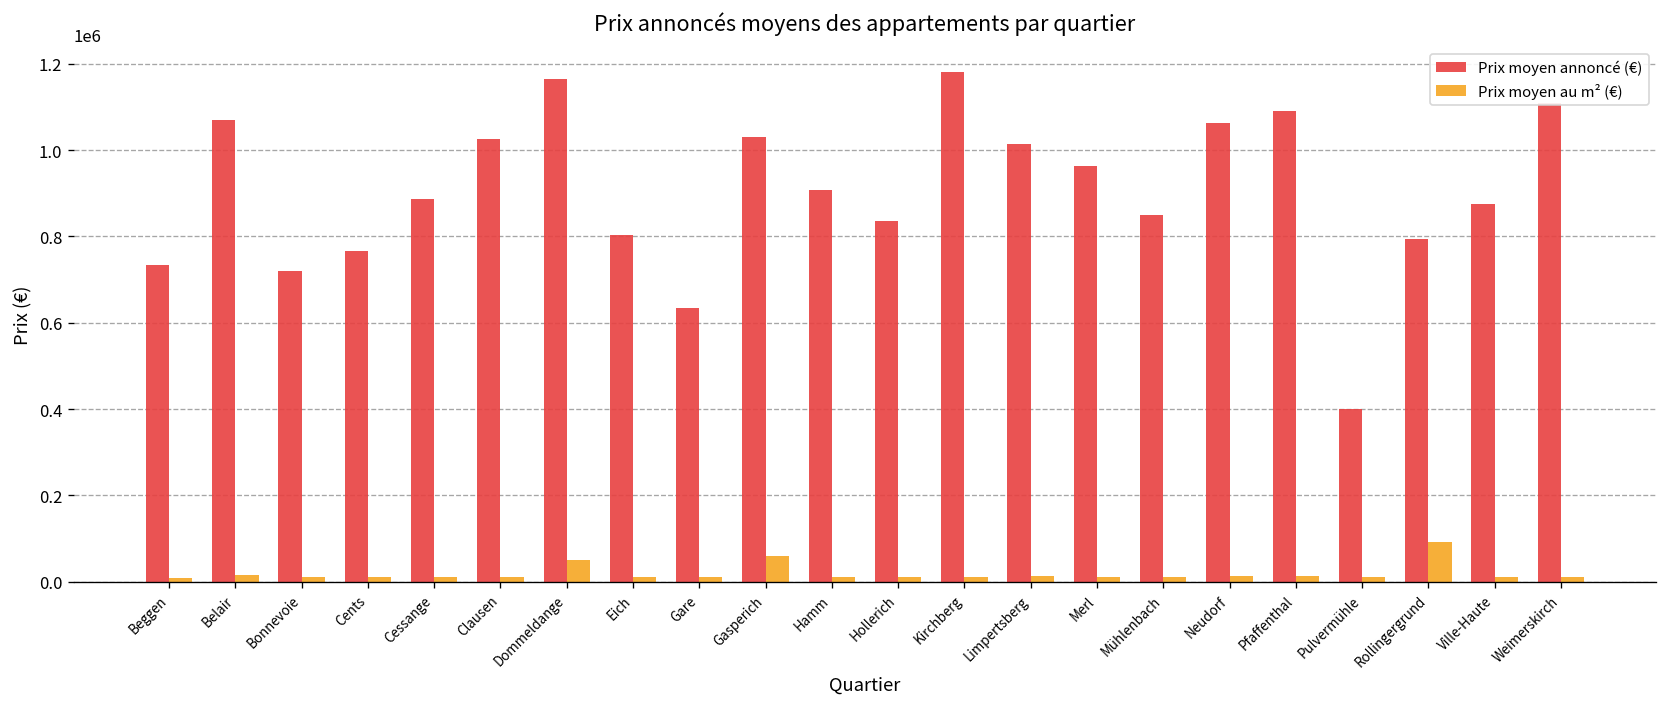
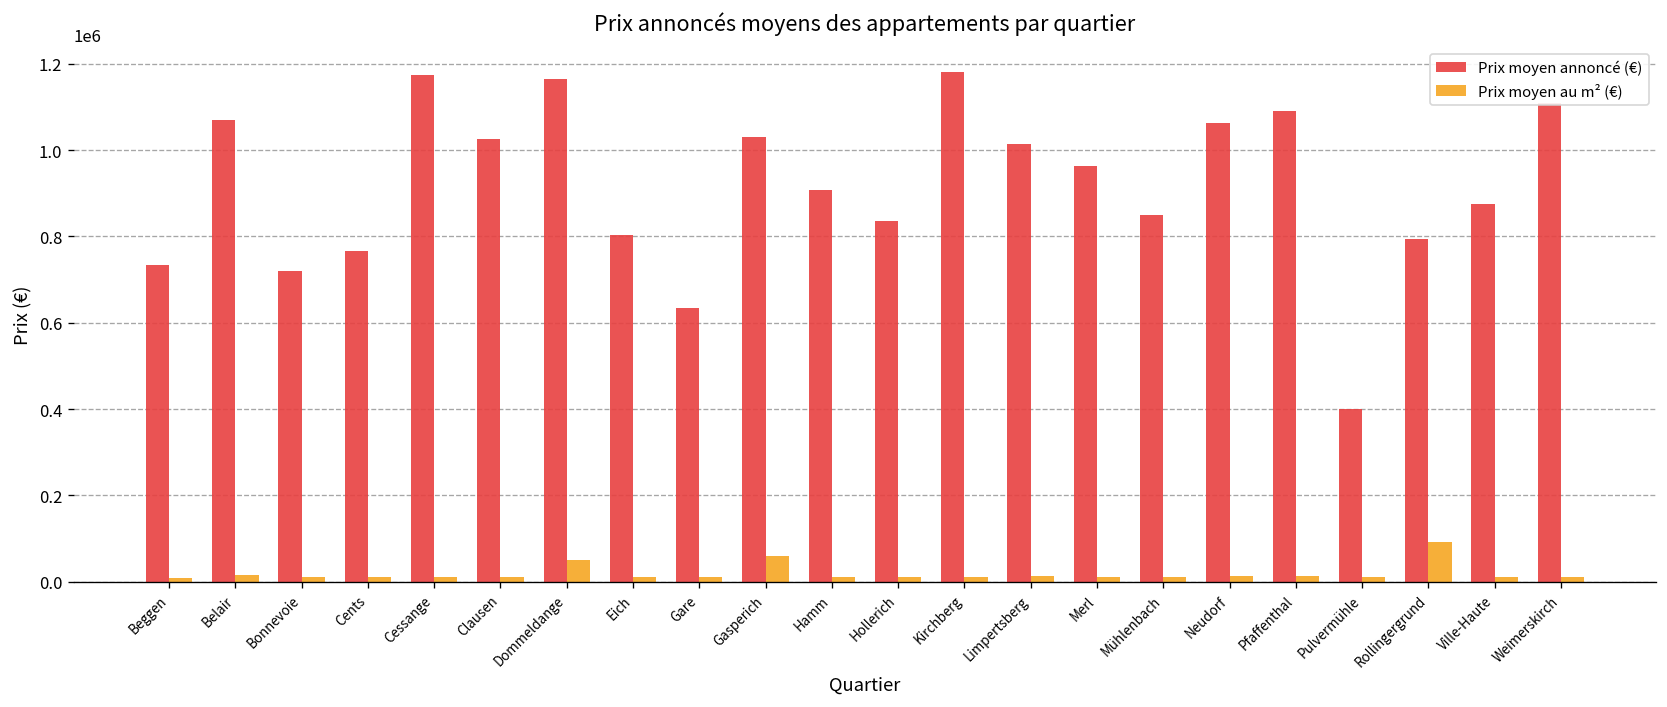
  {
    "Prix moyen annoncé (€)": {
      "Beggen": 730000,
      "Belair": 1070000,
      "Bonnevoie": 720000,
      "Cents": 770000,
-     "Cessange": 890000,
+     "Cessange": 1170000,
      "Clausen": 1020000,
      "Dommeldange": 1170000,
      "Eich": 800000,
      "Gare": 630000,
      "Gasperich": 1030000,
      "Hamm": 910000,
      "Hollerich": 840000,
      "Kirchberg": 1180000,
      "Limpertsberg": 1010000,
      "Merl": 960000,
      "Mühlenbach": 850000,
      "Neudorf": 1060000,
      "Pfaffenthal": 1090000,
      "Pulvermühle": 400000,
      "Rollingergrund": 790000,
      "Ville-Haute": 880000
    },
    "Prix moyen au m² (€)": {
      "Beggen": 10000,
      "Belair": 20000,
      "Bonnevoie": 10000,
      "Cents": 10000,
      "Cessange": 10000,
      "Clausen": 10000,
      "Dommeldange": 50000,
      "Eich": 10000,
      "Gare": 10000,
      "Gasperich": 60000,
      "Hamm": 10000,
      "Hollerich": 10000,
      "Kirchberg": 10000,
      "Limpertsberg": 10000,
      "Merl": 10000,
      "Mühlenbach": 10000,
      "Neudorf": 10000,
      "Pfaffenthal": 10000,
      "Pulvermühle": 10000,
      "Rollingergrund": 90000,
      "Ville-Haute": 10000,
      "Weimerskirch": 10000
    }
  }
